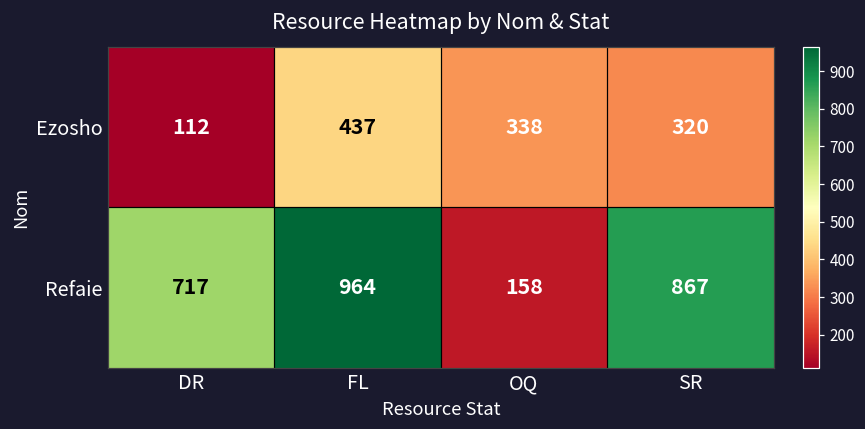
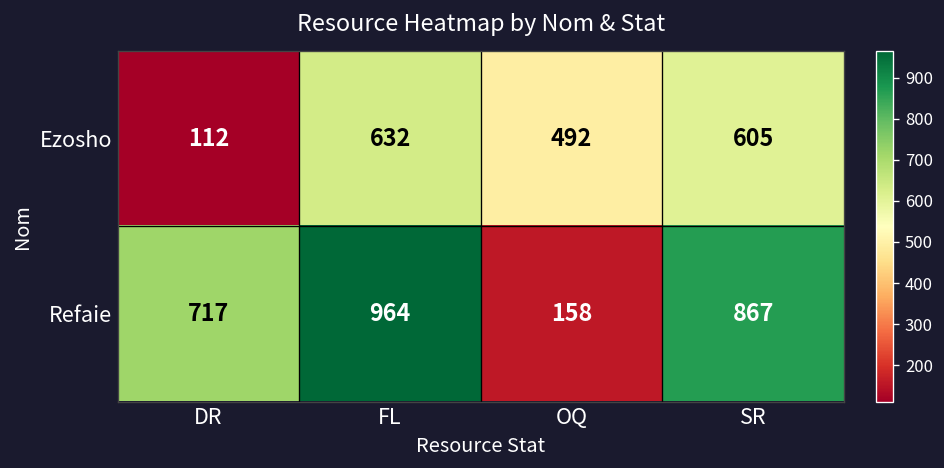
  {
    "Ezosho": {
      "DR": 112,
-     "FL": 437,
-     "OQ": 338,
-     "SR": 320
+     "FL": 632,
+     "OQ": 492,
+     "SR": 605
    },
    "Refaie": {
      "DR": 717,
      "FL": 964,
      "OQ": 158,
      "SR": 867
    }
  }
